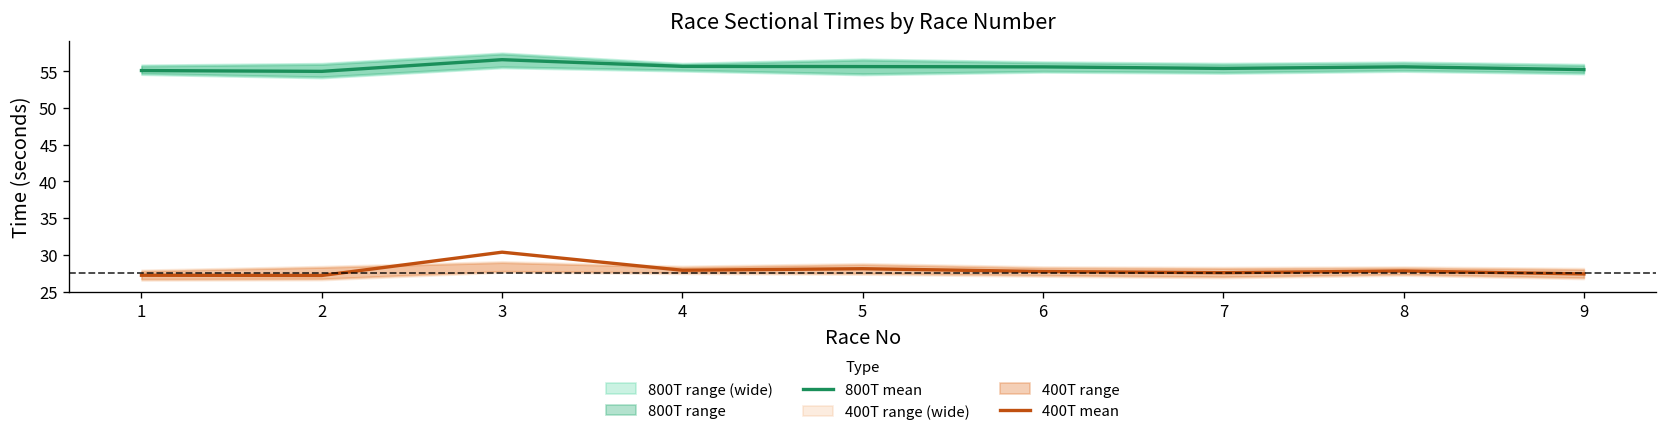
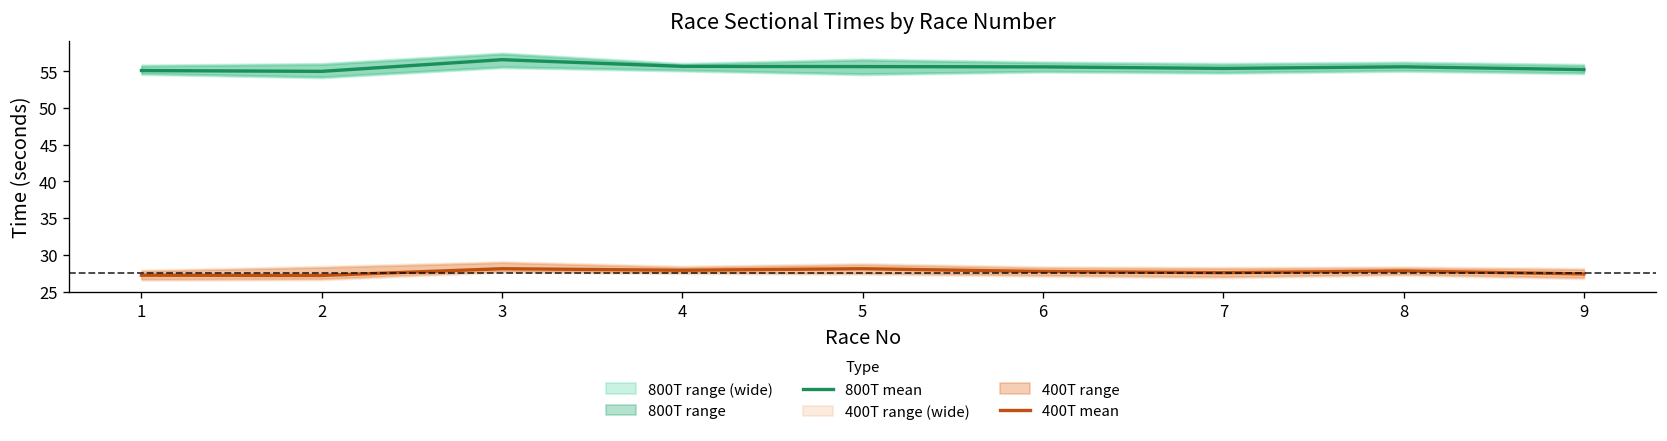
  {
    "400T mean": {
      "1": 27,
      "2": 27,
-     "3": 30,
+     "3": 28,
      "5": 28,
      "6": 28,
      "7": 28,
      "9": 27
    }
  }
